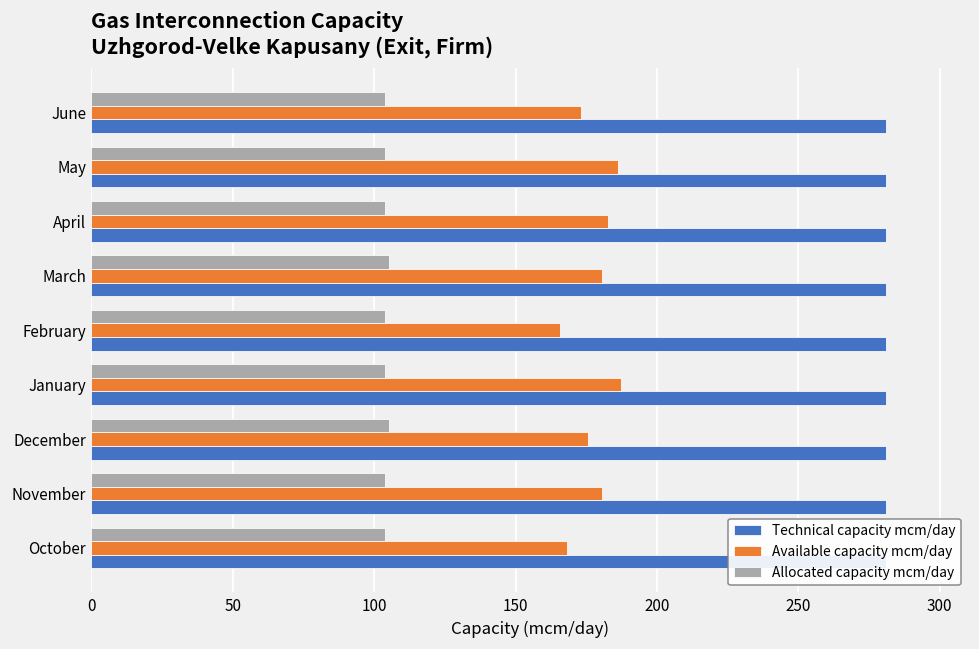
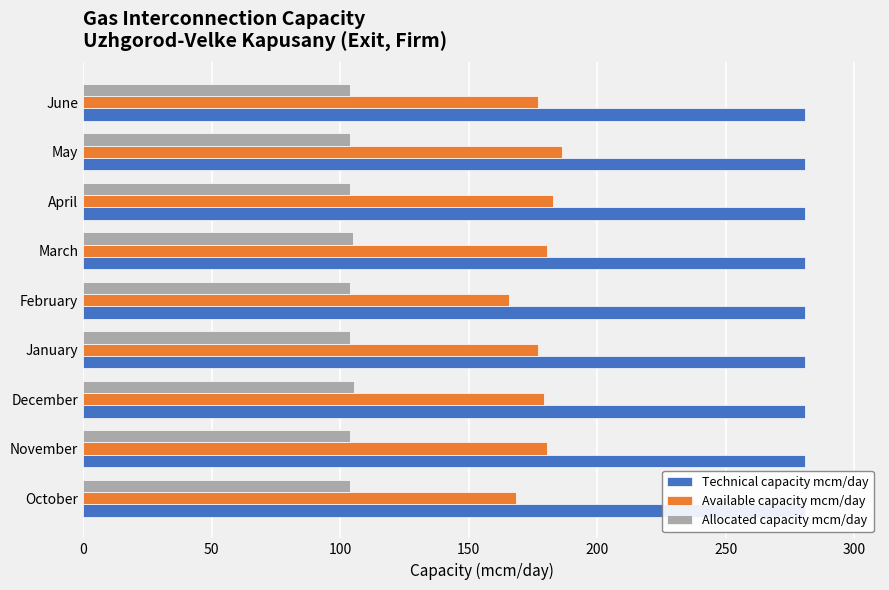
  {
    "Technical capacity mcm/day": {
      "June": 281,
      "May": 281,
      "April": 281,
      "March": 281,
      "February": 281,
      "January": 281,
      "December": 281,
      "November": 281
    },
    "Available capacity mcm/day": {
-     "June": 173,
+     "June": 177,
      "May": 186,
      "April": 183,
      "March": 180,
      "February": 166,
-     "January": 187,
-     "December": 176,
+     "January": 177,
+     "December": 179,
      "November": 180,
      "October": 168
    },
    "Allocated capacity mcm/day": {
      "June": 104,
      "May": 104,
      "April": 104,
      "March": 105,
      "February": 104,
      "January": 104,
      "December": 105,
      "November": 104,
      "October": 104
    }
  }
